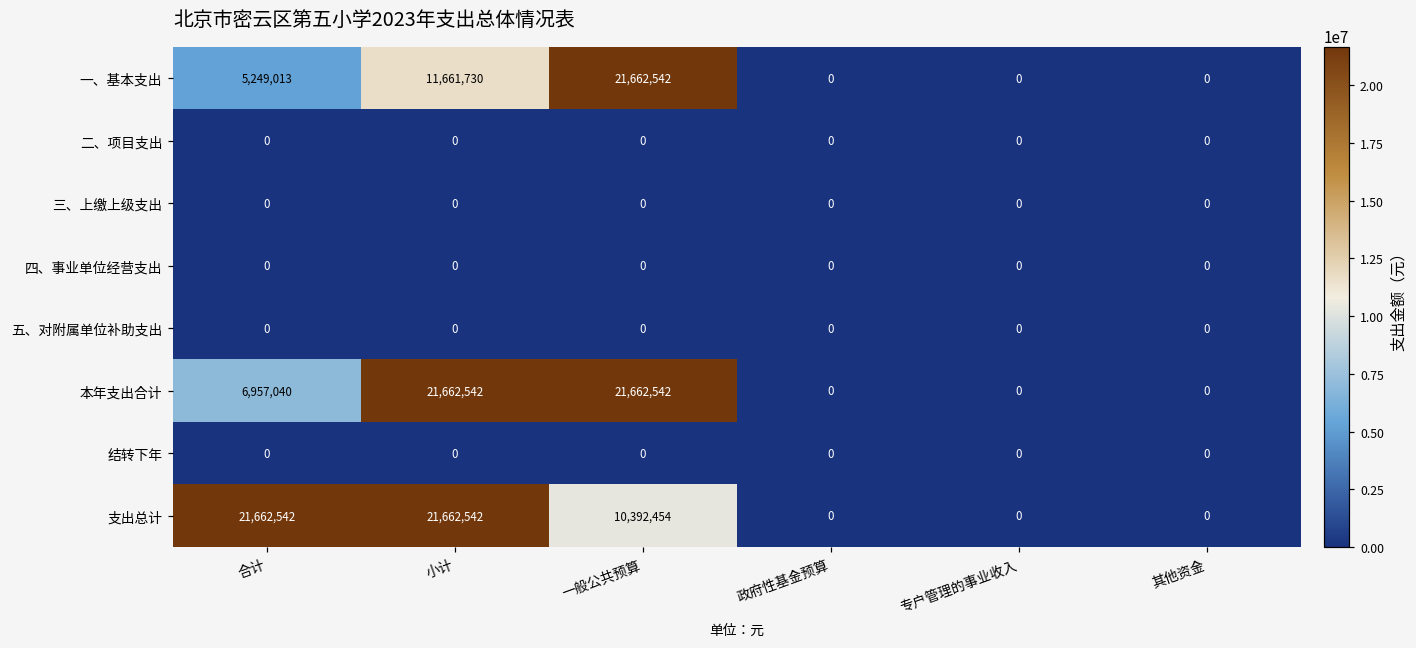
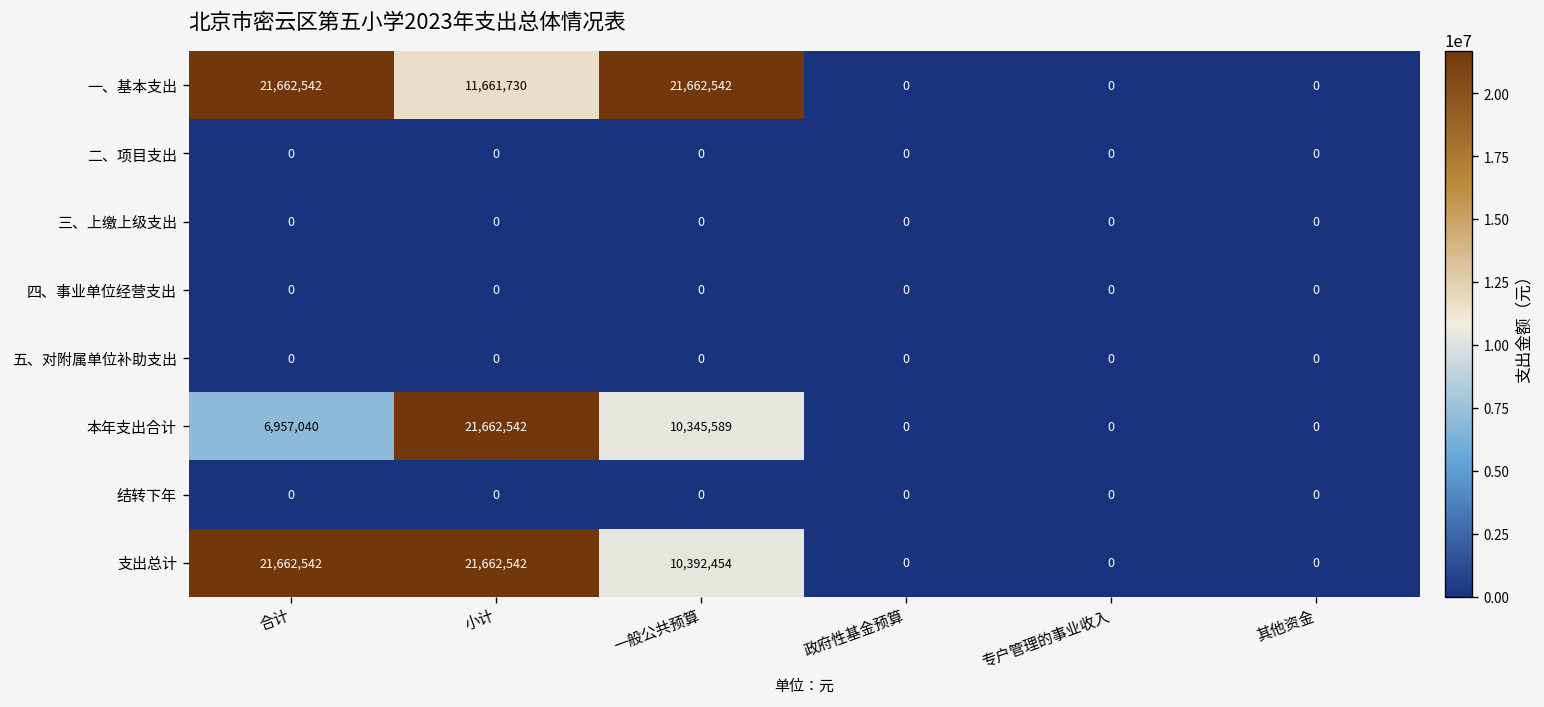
  {
    "一、基本支出": {
-     "合计": "5,249,013",
+     "合计": "21,662,542",
      "小计": "11,661,730",
      "一般公共预算": "21,662,542",
      "政府性基金预算": "0",
      "专户管理的事业收入": "0",
      "其他资金": "0"
    },
    "二、项目支出": {
      "合计": "0",
      "小计": "0",
      "一般公共预算": "0",
      "政府性基金预算": "0",
      "专户管理的事业收入": "0",
      "其他资金": "0"
    },
    "三、上缴上级支出": {
      "合计": "0",
      "小计": "0",
      "一般公共预算": "0",
      "政府性基金预算": "0",
      "专户管理的事业收入": "0",
      "其他资金": "0"
    },
    "四、事业单位经营支出": {
      "合计": "0",
      "小计": "0",
      "一般公共预算": "0",
      "政府性基金预算": "0",
      "专户管理的事业收入": "0",
      "其他资金": "0"
    },
    "五、对附属单位补助支出": {
      "合计": "0",
      "小计": "0",
      "一般公共预算": "0",
      "政府性基金预算": "0",
      "专户管理的事业收入": "0",
      "其他资金": "0"
    },
    "本年支出合计": {
      "合计": "6,957,040",
      "小计": "21,662,542",
-     "一般公共预算": "21,662,542",
+     "一般公共预算": "10,345,589",
      "政府性基金预算": "0",
      "专户管理的事业收入": "0",
      "其他资金": "0"
    },
    "结转下年": {
      "合计": "0",
      "小计": "0",
      "一般公共预算": "0",
      "政府性基金预算": "0",
      "专户管理的事业收入": "0",
      "其他资金": "0"
    },
    "支出总计": {
      "合计": "21,662,542",
      "小计": "21,662,542",
      "一般公共预算": "10,392,454",
      "政府性基金预算": "0",
      "专户管理的事业收入": "0",
      "其他资金": "0"
    }
  }
